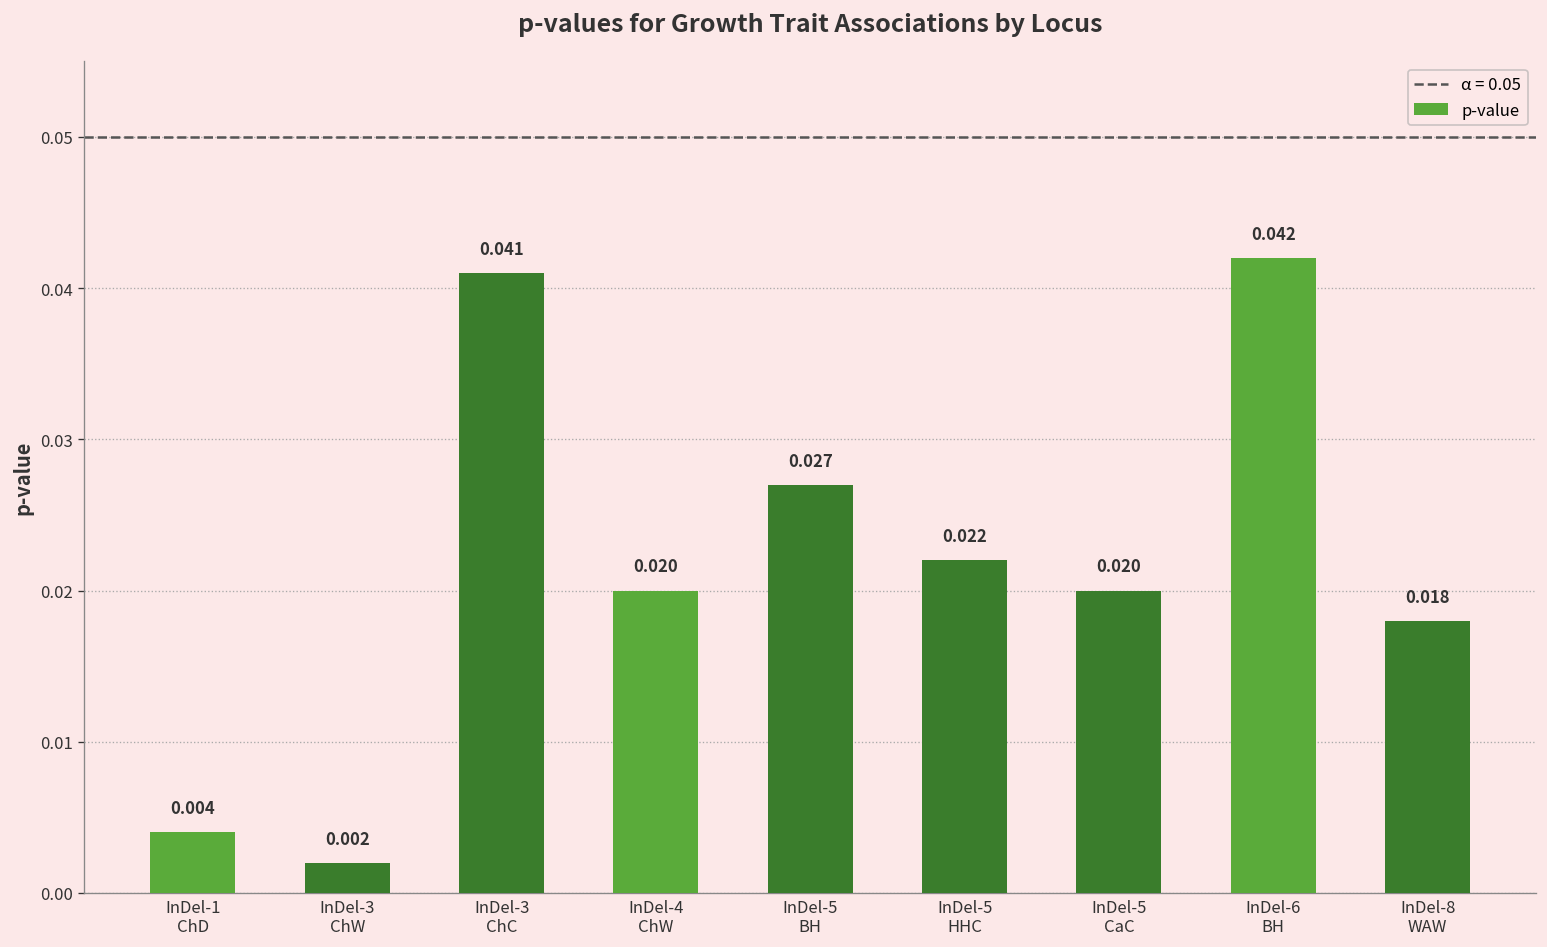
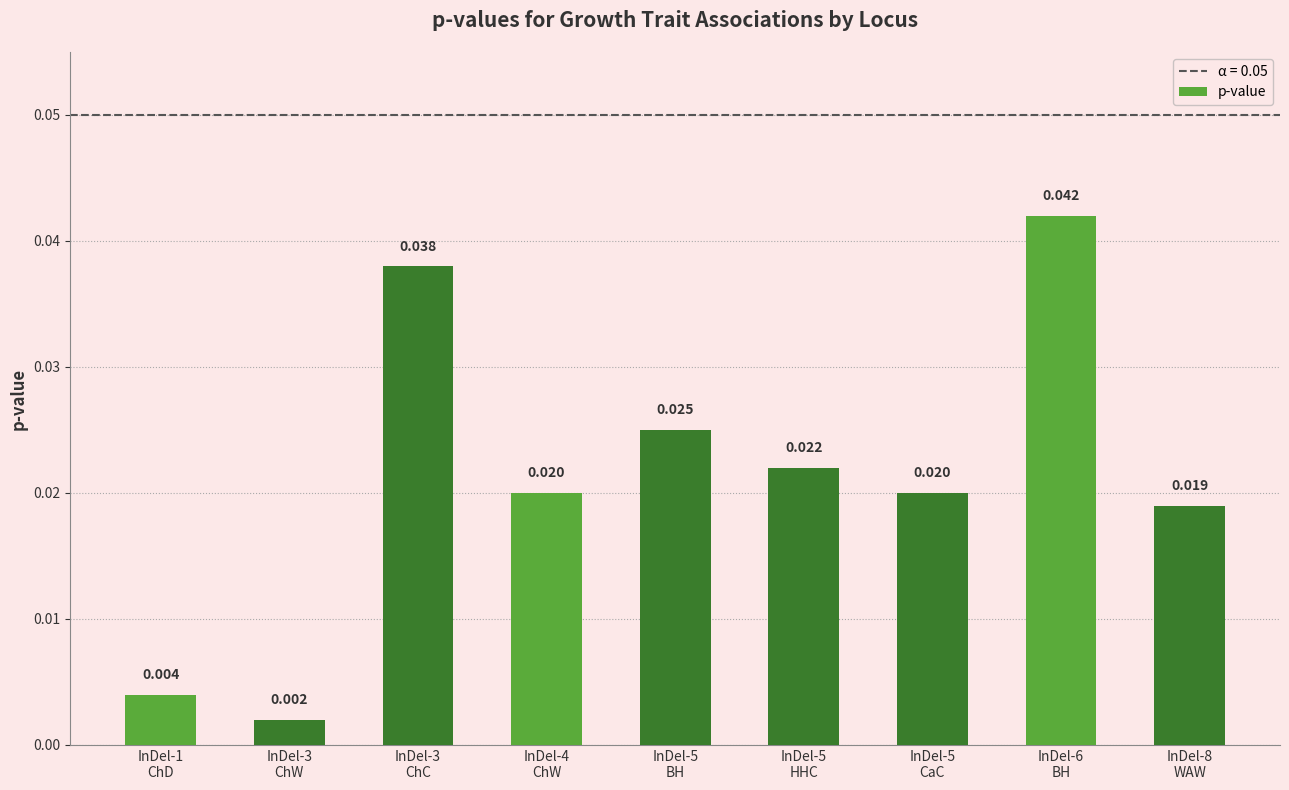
  {
    "InDel-1 ChD": 0.004,
    "InDel-3 ChW": 0.002,
-   "InDel-3 ChC": 0.041,
+   "InDel-3 ChC": 0.038,
    "InDel-4 ChW": 0.020,
-   "InDel-5 BH": 0.027,
+   "InDel-5 BH": 0.025,
    "InDel-5 HHC": 0.022,
    "InDel-5 CaC": 0.020,
    "InDel-6 BH": 0.042,
-   "InDel-8 WAW": 0.018
+   "InDel-8 WAW": 0.019
  }
